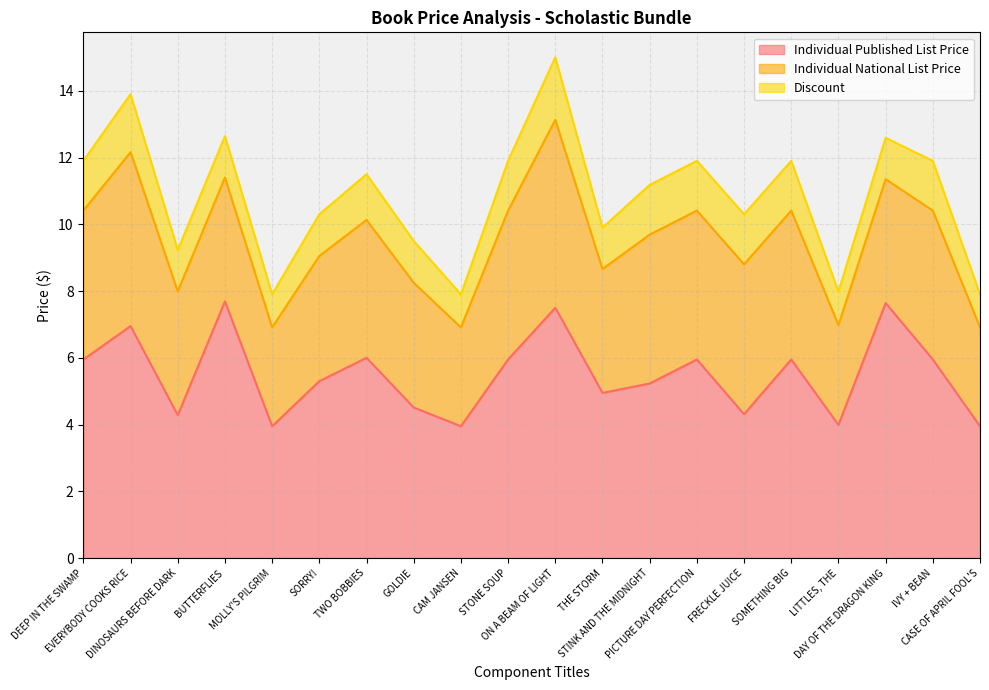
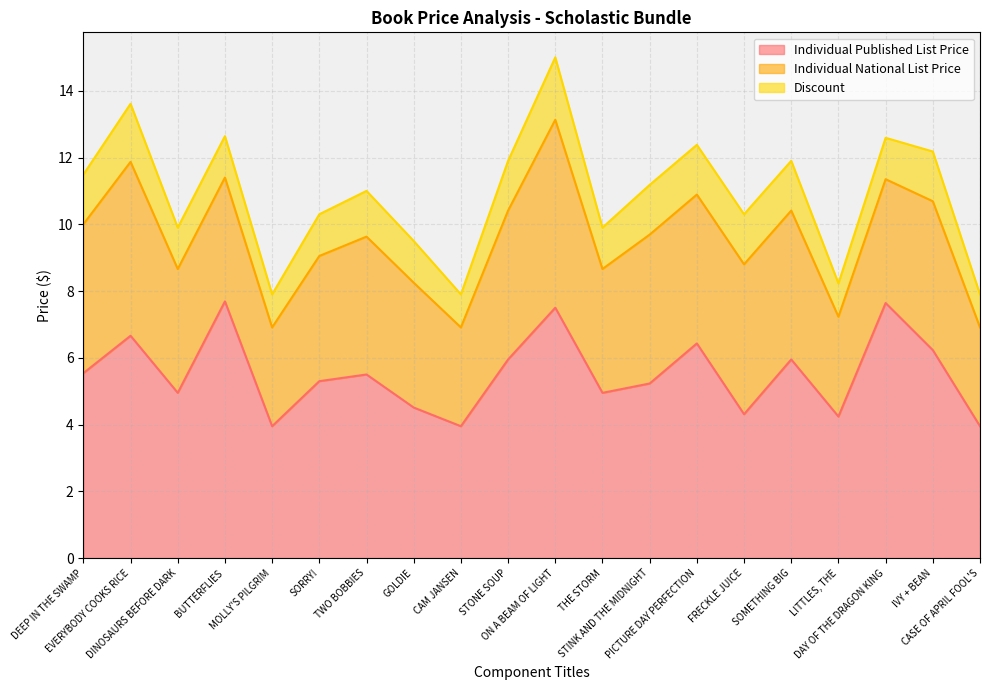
  {
    "Individual Published List Price": {
-     "DEEP IN THE SWAMP": 6.0,
-     "EVERYBODY COOKS RICE": 7.0,
-     "DINOSAURS BEFORE DARK": 4.3,
+     "DEEP IN THE SWAMP": 5.5,
+     "EVERYBODY COOKS RICE": 6.7,
+     "DINOSAURS BEFORE DARK": 5.0,
      "BUTTERFLIES": 7.7,
      "MOLLY'S PILGRIM": 4.0,
      "SORRY!": 5.3,
-     "TWO BOBBIES": 6.0,
+     "TWO BOBBIES": 5.5,
      "GOLDIE": 4.5,
      "CAM JANSEN": 4.0,
      "STONE SOUP": 6.0,
      "ON A BEAM OF LIGHT": 7.5,
      "THE STORM": 5.0,
      "STINK AND THE MIDNIGHT": 5.2,
-     "PICTURE DAY PERFECTION": 6.0,
+     "PICTURE DAY PERFECTION": 6.4,
      "FRECKLE JUICE": 4.3,
      "SOMETHING BIG": 6.0,
-     "LITTLES, THE": 4.0,
+     "LITTLES, THE": 4.2,
      "DAY OF THE DRAGON KING": 7.6,
-     "IVY + BEAN": 6.0,
+     "IVY + BEAN": 6.2,
      "CASE OF APRIL FOOL'S": 4.0
    }
  }
